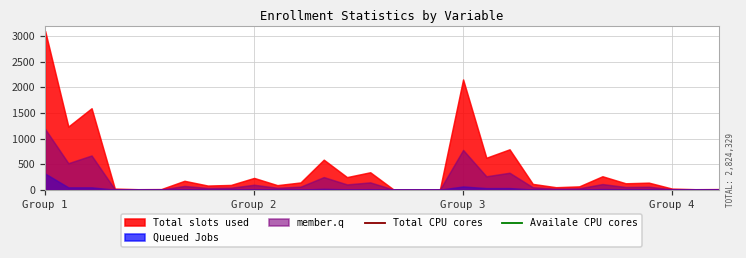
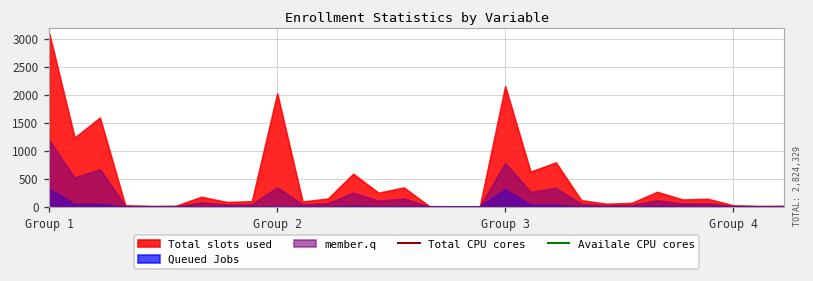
  {
    "Total slots used": {
      "Group 1": 3100,
-     "Group 2": 200,
+     "Group 2": 2000,
      "Group 3": 2200
    },
    "Queued Jobs": {
      "Group 1": 300,
-     "Group 3": 100
+     "Group 3": 300
    },
    "member.q": {
      "Group 1": 1200,
-     "Group 2": 100,
+     "Group 2": 300,
      "Group 3": 800
    }
  }
